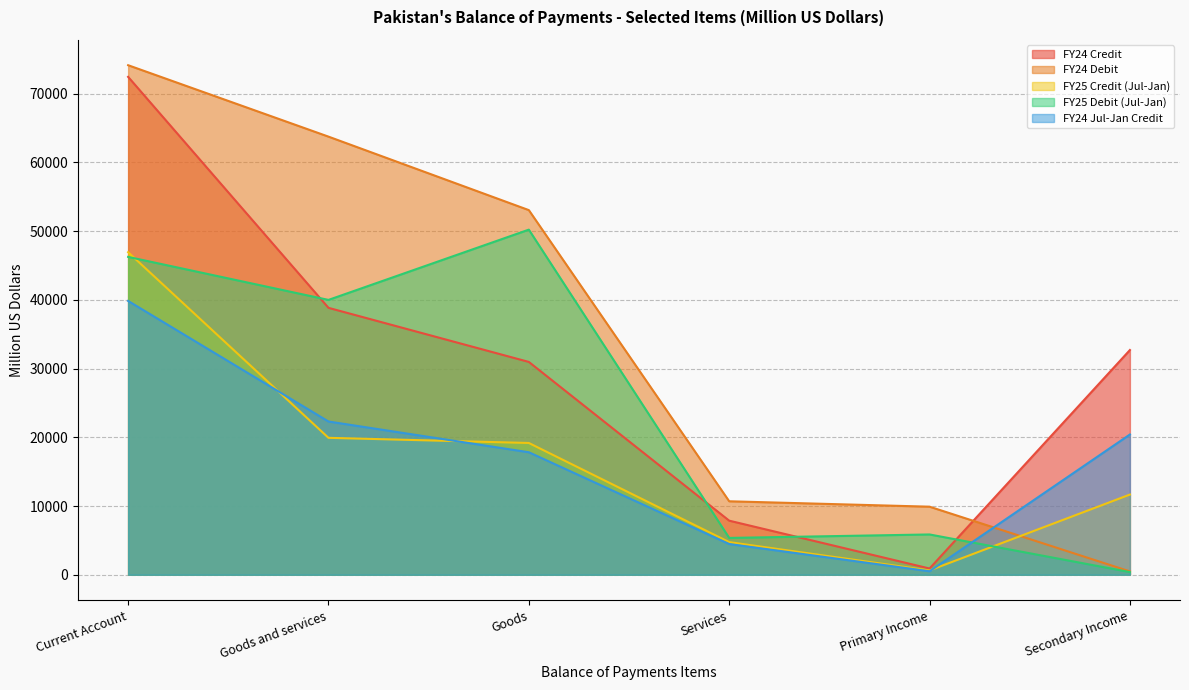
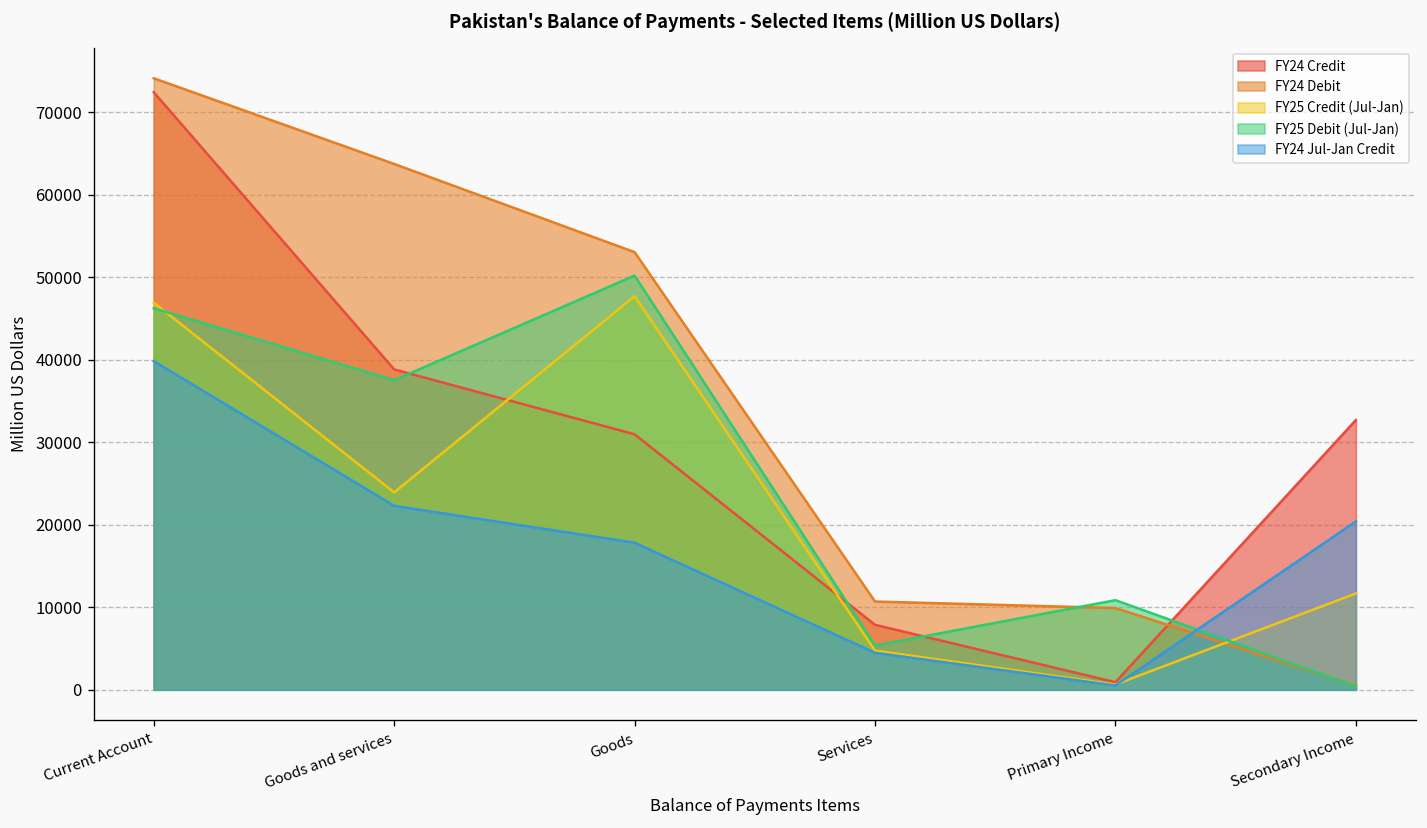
  {
    "FY25 Credit (Jul-Jan)": {
      "Current Account": 47000,
-     "Goods and services": 20000,
-     "Goods": 19000,
+     "Goods and services": 24000,
+     "Goods": 48000,
      "Secondary Income": 12000
    },
    "FY25 Debit (Jul-Jan)": {
      "Current Account": 46000,
-     "Goods and services": 40000,
+     "Goods and services": 38000,
      "Goods": 50000,
      "Services": 5000,
-     "Primary Income": 6000
+     "Primary Income": 11000
    },
    "FY24 Jul-Jan Credit": {
      "Current Account": 40000,
      "Goods and services": 22000,
      "Goods": 18000,
      "Secondary Income": 20000
    }
  }
